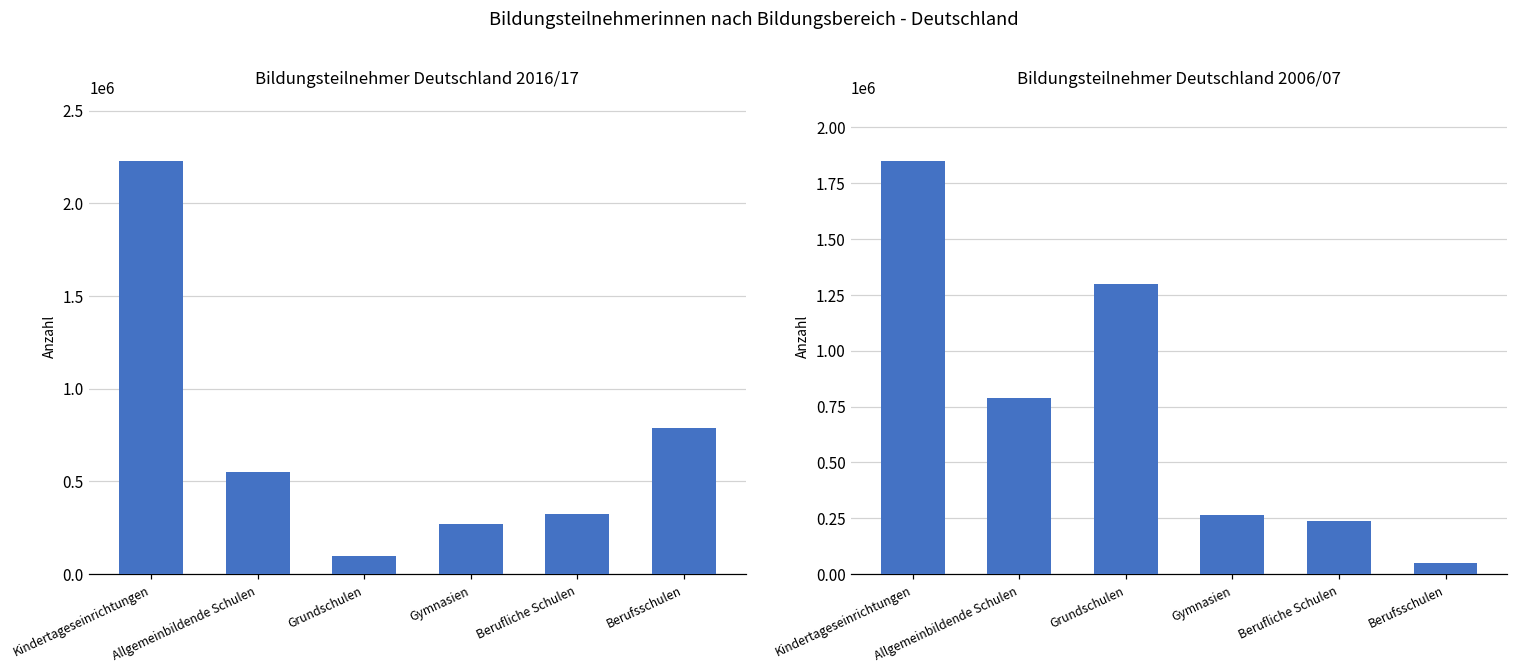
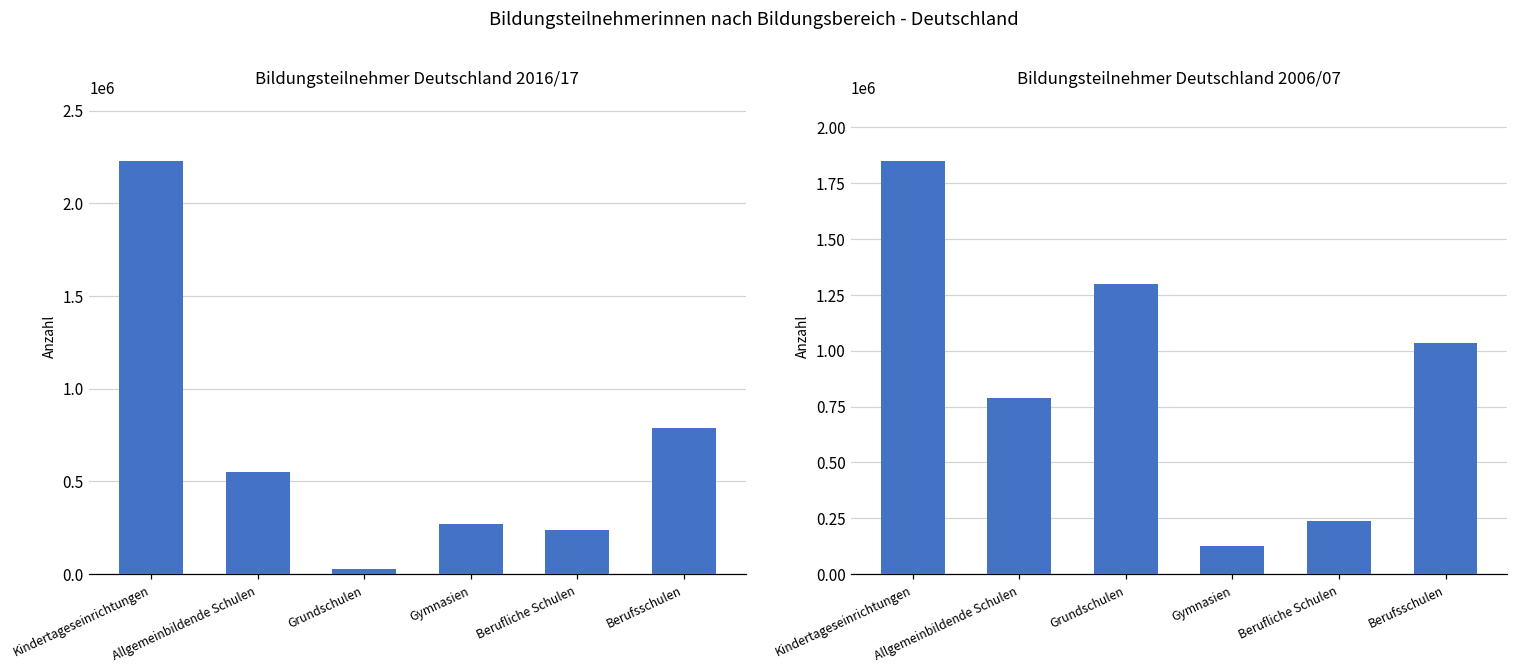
  {
    "Bildungsteilnehmer Deutschland 2016/17": {
      "Kindertageseinrichtungen": 2230000,
      "Allgemeinbildende Schulen": 550000,
-     "Grundschulen": 100000,
+     "Grundschulen": 30000,
      "Gymnasien": 270000,
-     "Berufliche Schulen": 320000,
+     "Berufliche Schulen": 240000,
      "Berufsschulen": 790000
    },
    "Bildungsteilnehmer Deutschland 2006/07": {
      "Kindertageseinrichtungen": 1850000,
      "Allgemeinbildende Schulen": 790000,
      "Grundschulen": 1300000,
-     "Gymnasien": 260000,
+     "Gymnasien": 130000,
      "Berufliche Schulen": 240000,
-     "Berufsschulen": 50000
+     "Berufsschulen": 1030000
    }
  }
